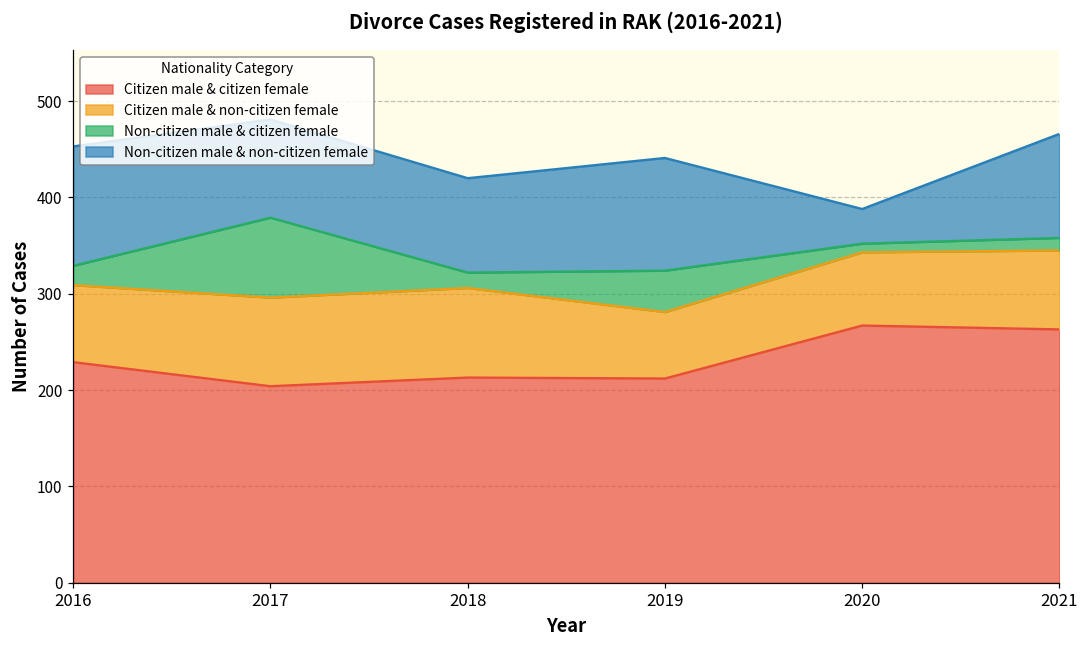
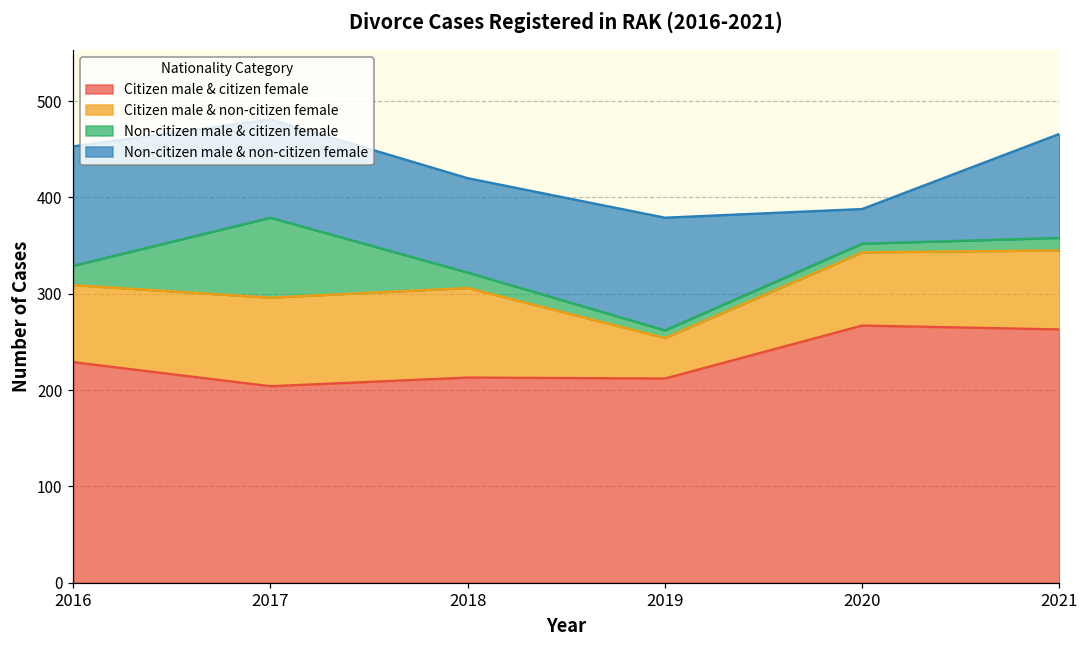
  {
    "Citizen male & citizen female": {
      "2016": 230,
      "2017": 200,
      "2018": 210,
      "2019": 210,
      "2020": 270,
      "2021": 260
    },
    "Citizen male & non-citizen female": {
      "2016": 80,
      "2017": 90,
      "2018": 90,
-     "2019": 70,
+     "2019": 40,
      "2020": 80,
      "2021": 80
    },
    "Non-citizen male & citizen female": {
      "2016": 20,
      "2017": 80,
      "2018": 20,
-     "2019": 40,
+     "2019": 10,
      "2020": 10,
      "2021": 10
    },
    "Non-citizen male & non-citizen female": {
      "2016": 120,
      "2018": 100,
      "2019": 120,
      "2020": 40,
      "2021": 110
    }
  }
